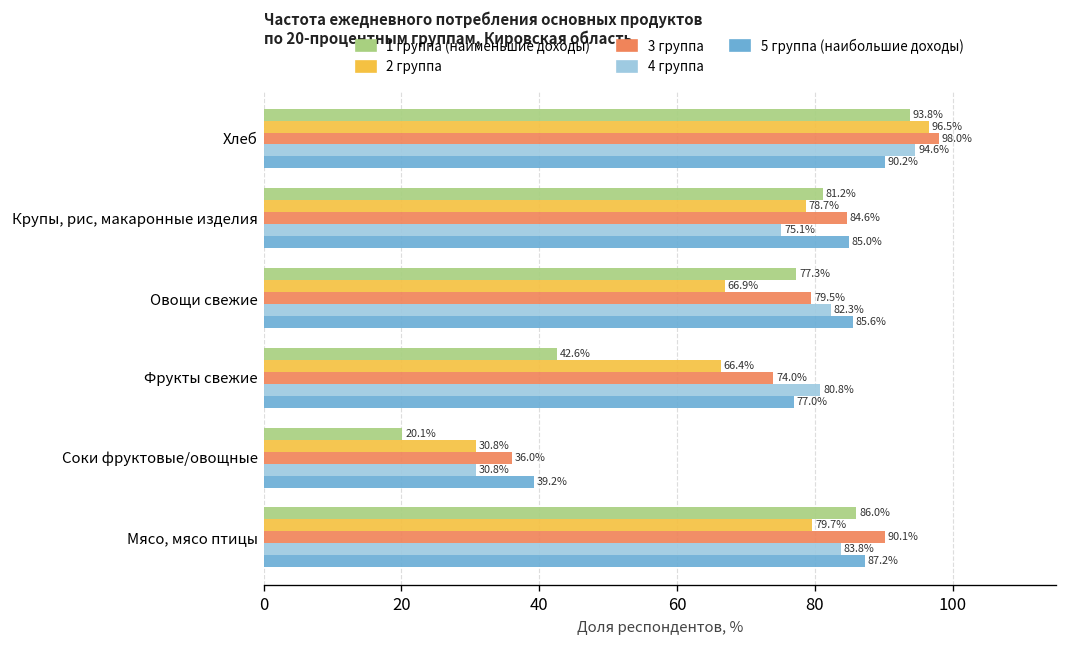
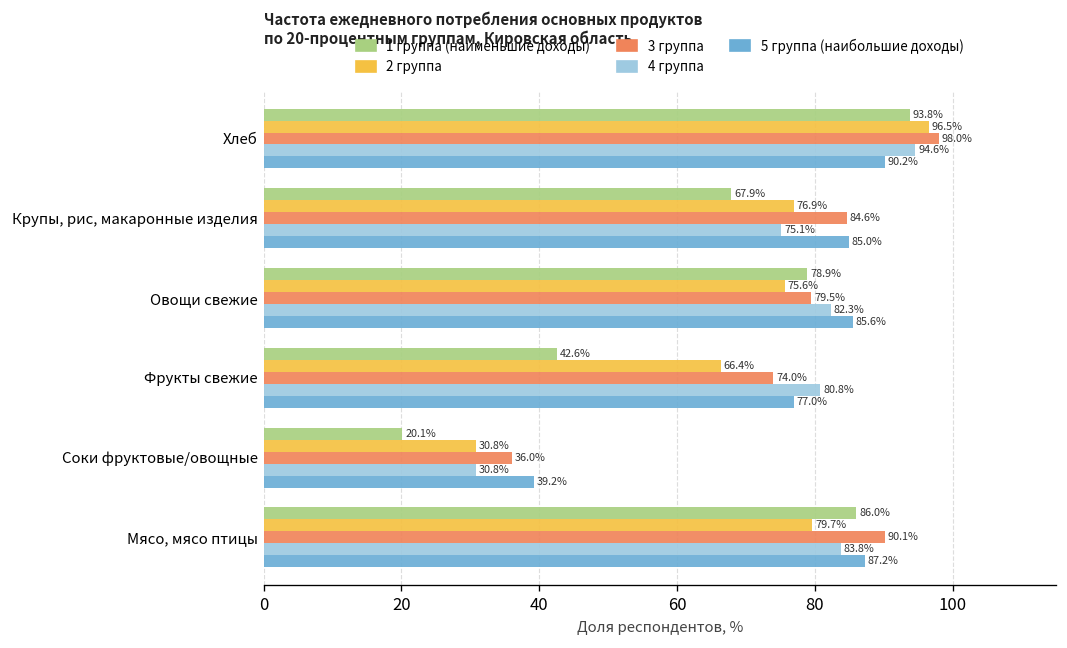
  {
    "1 группа (наименьшие доходы)": {
      "Хлеб": "93.8%",
-     "Крупы, рис, макаронные изделия": "81.2%",
-     "Овощи свежие": "77.3%",
+     "Крупы, рис, макаронные изделия": "67.9%",
+     "Овощи свежие": "78.9%",
      "Фрукты свежие": "42.6%",
      "Соки фруктовые/овощные": "20.1%",
      "Мясо, мясо птицы": "86.0%"
    },
    "2 группа": {
      "Хлеб": "96.5%",
-     "Крупы, рис, макаронные изделия": "78.7%",
-     "Овощи свежие": "66.9%",
+     "Крупы, рис, макаронные изделия": "76.9%",
+     "Овощи свежие": "75.6%",
      "Фрукты свежие": "66.4%",
      "Соки фруктовые/овощные": "30.8%",
      "Мясо, мясо птицы": "79.7%"
    },
    "3 группа": {
      "Хлеб": "98.0%",
      "Крупы, рис, макаронные изделия": "84.6%",
      "Овощи свежие": "79.5%",
      "Фрукты свежие": "74.0%",
      "Соки фруктовые/овощные": "36.0%",
      "Мясо, мясо птицы": "90.1%"
    }
  }
